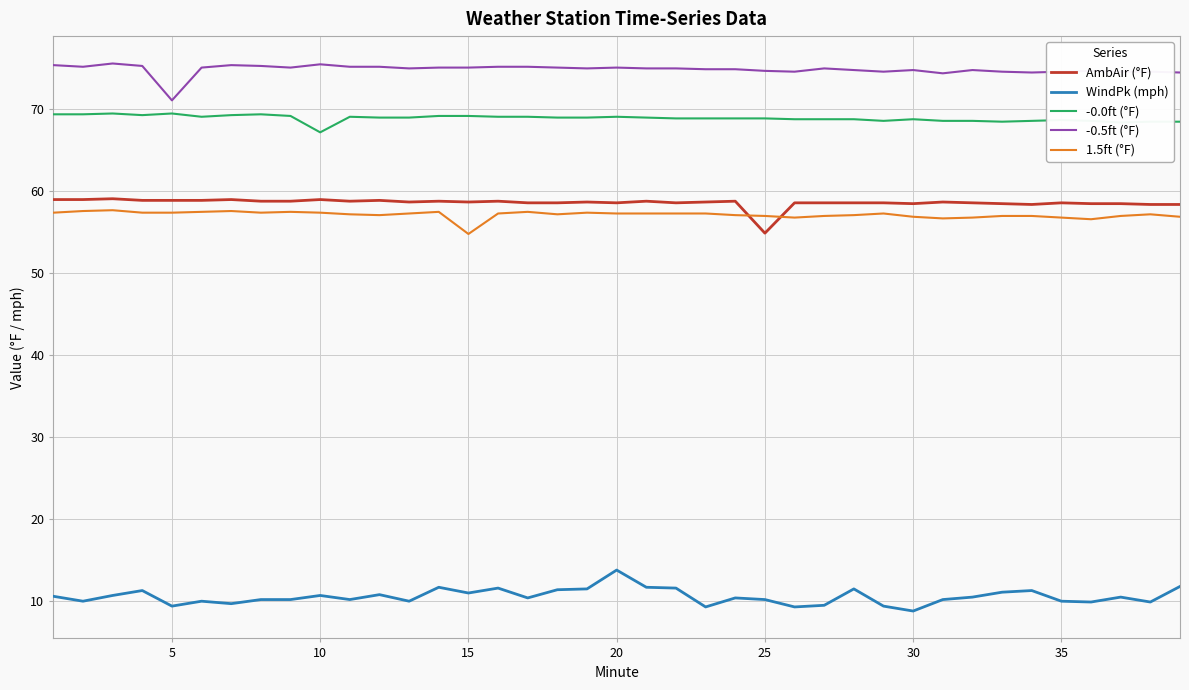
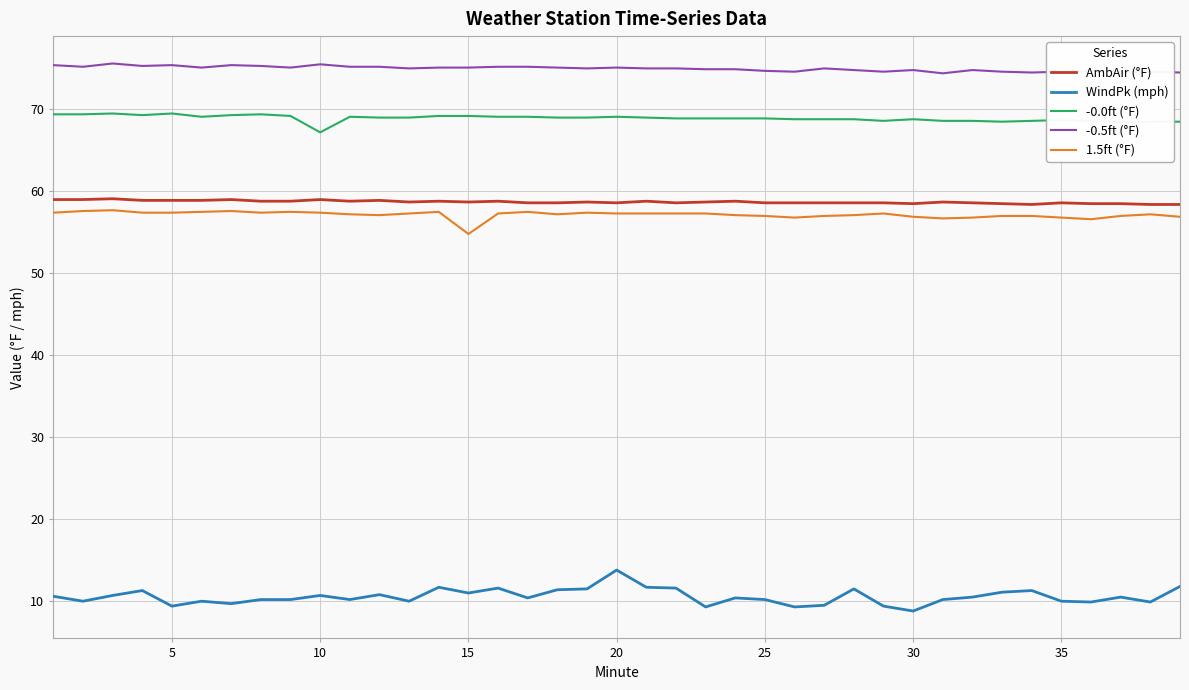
  {
    "AmbAir (°F)": {
      "5": 59,
      "10": 59,
      "15": 59,
      "20": 59,
-     "25": 55,
+     "25": 59,
      "30": 59,
      "35": 59
    },
    "WindPk (mph)": {
      "5": 9,
      "10": 11,
      "15": 11,
      "20": 14,
      "25": 10,
      "30": 9,
      "35": 10
    },
    "-0.0ft (°F)": {
      "5": 70,
      "10": 67,
      "15": 69,
      "20": 69,
      "25": 69,
      "30": 69
    },
    "-0.5ft (°F)": {
-     "5": 71,
+     "5": 75,
      "10": 76,
      "15": 75,
      "20": 75,
      "25": 75,
      "30": 75
    },
    "1.5ft (°F)": {
      "5": 57,
      "10": 57,
      "15": 55,
      "20": 57,
      "25": 57,
      "30": 57,
      "35": 57
    }
  }
